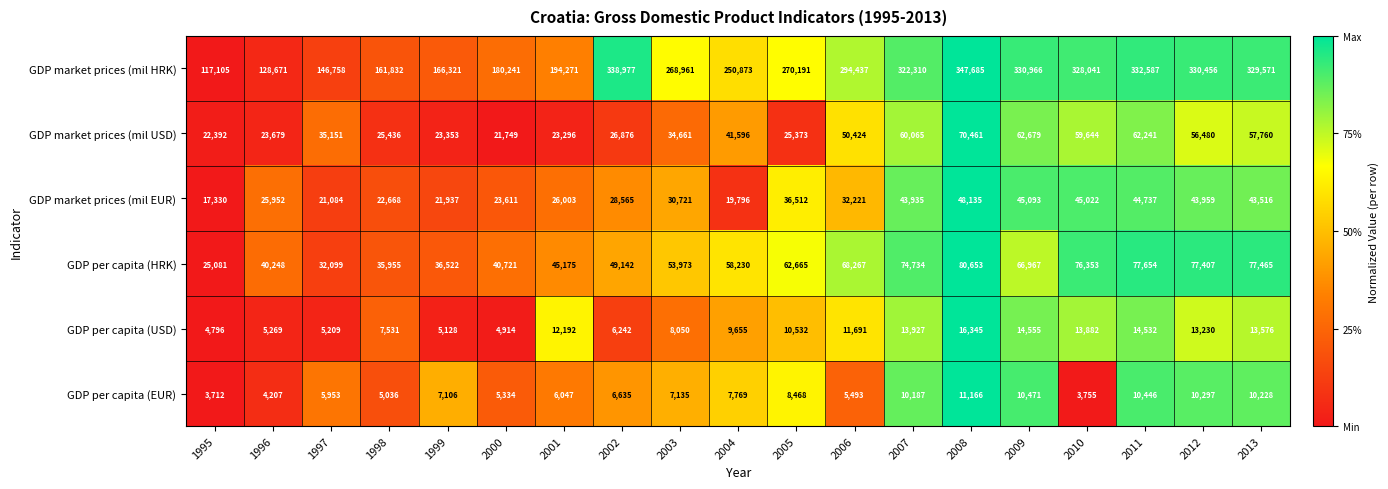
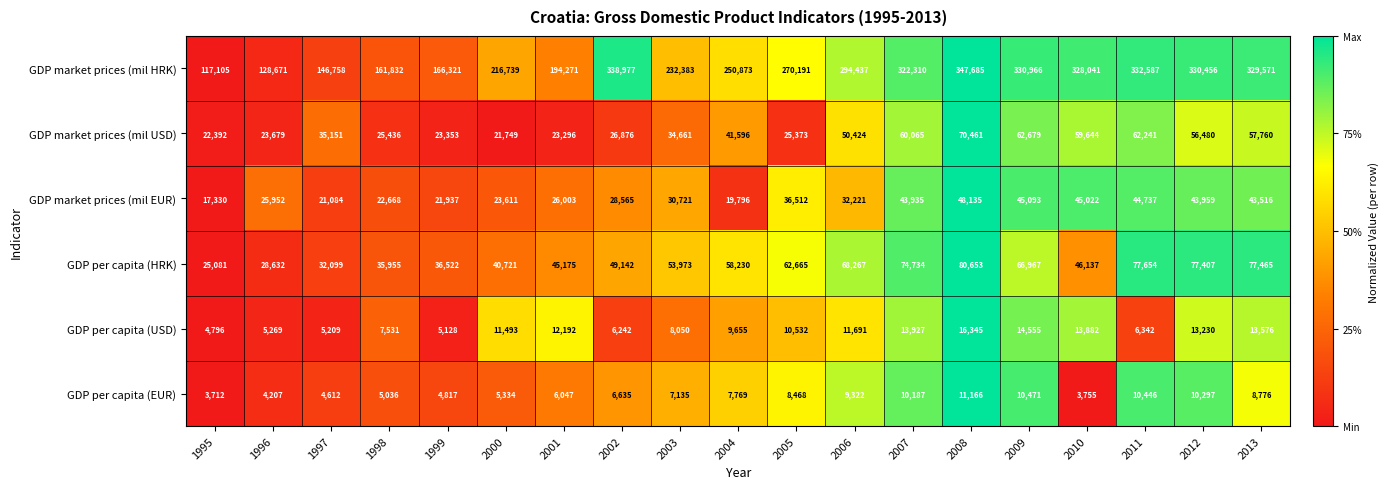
  {
    "GDP market prices (mil HRK)": {
      "1995": "117,105",
      "1996": "128,671",
      "1997": "146,758",
      "1998": "161,832",
      "1999": "166,321",
-     "2000": "180,241",
+     "2000": "216,739",
      "2001": "194,271",
      "2002": "338,977",
-     "2003": "268,961",
+     "2003": "232,383",
      "2004": "250,873",
      "2005": "270,191",
      "2006": "294,437",
      "2007": "322,310",
      "2008": "347,685",
      "2009": "330,966",
      "2010": "328,041",
      "2011": "332,587",
      "2012": "330,456",
      "2013": "329,571"
    },
    "GDP market prices (mil USD)": {
      "1995": "22,392",
      "1996": "23,679",
      "1997": "35,151",
      "1998": "25,436",
      "1999": "23,353",
      "2000": "21,749",
      "2001": "23,296",
      "2002": "26,876",
      "2003": "34,661",
      "2004": "41,596",
      "2005": "25,373",
      "2006": "50,424",
      "2007": "60,065",
      "2008": "70,461",
      "2009": "62,679",
      "2010": "59,644",
      "2011": "62,241",
      "2012": "56,480",
      "2013": "57,760"
    },
    "GDP market prices (mil EUR)": {
      "1995": "17,330",
      "1996": "25,952",
      "1997": "21,084",
      "1998": "22,668",
      "1999": "21,937",
      "2000": "23,611",
      "2001": "26,003",
      "2002": "28,565",
      "2003": "30,721",
      "2004": "19,796",
      "2005": "36,512",
      "2006": "32,221",
      "2007": "43,935",
      "2008": "48,135",
      "2009": "45,093",
      "2010": "45,022",
      "2011": "44,737",
      "2012": "43,959",
      "2013": "43,516"
    },
    "GDP per capita (HRK)": {
      "1995": "25,081",
-     "1996": "40,248",
+     "1996": "28,632",
      "1997": "32,099",
      "1998": "35,955",
      "1999": "36,522",
      "2000": "40,721",
      "2001": "45,175",
      "2002": "49,142",
      "2003": "53,973",
      "2004": "58,230",
      "2005": "62,665",
      "2006": "68,267",
      "2007": "74,734",
      "2008": "80,653",
      "2009": "66,967",
-     "2010": "76,353",
+     "2010": "46,137",
      "2011": "77,654",
      "2012": "77,407",
      "2013": "77,465"
    },
    "GDP per capita (USD)": {
      "1995": "4,796",
      "1996": "5,269",
      "1997": "5,209",
      "1998": "7,531",
      "1999": "5,128",
-     "2000": "4,914",
+     "2000": "11,493",
      "2001": "12,192",
      "2002": "6,242",
      "2003": "8,050",
      "2004": "9,655",
      "2005": "10,532",
      "2006": "11,691",
      "2007": "13,927",
      "2008": "16,345",
      "2009": "14,555",
      "2010": "13,882",
-     "2011": "14,532",
+     "2011": "6,342",
      "2012": "13,230",
      "2013": "13,576"
    },
    "GDP per capita (EUR)": {
      "1995": "3,712",
      "1996": "4,207",
-     "1997": "5,953",
+     "1997": "4,612",
      "1998": "5,036",
-     "1999": "7,106",
+     "1999": "4,817",
      "2000": "5,334",
      "2001": "6,047",
      "2002": "6,635",
      "2003": "7,135",
      "2004": "7,769",
      "2005": "8,468",
-     "2006": "5,493",
+     "2006": "9,322",
      "2007": "10,187",
      "2008": "11,166",
      "2009": "10,471",
      "2010": "3,755",
      "2011": "10,446",
      "2012": "10,297",
-     "2013": "10,228"
+     "2013": "8,776"
    }
  }
